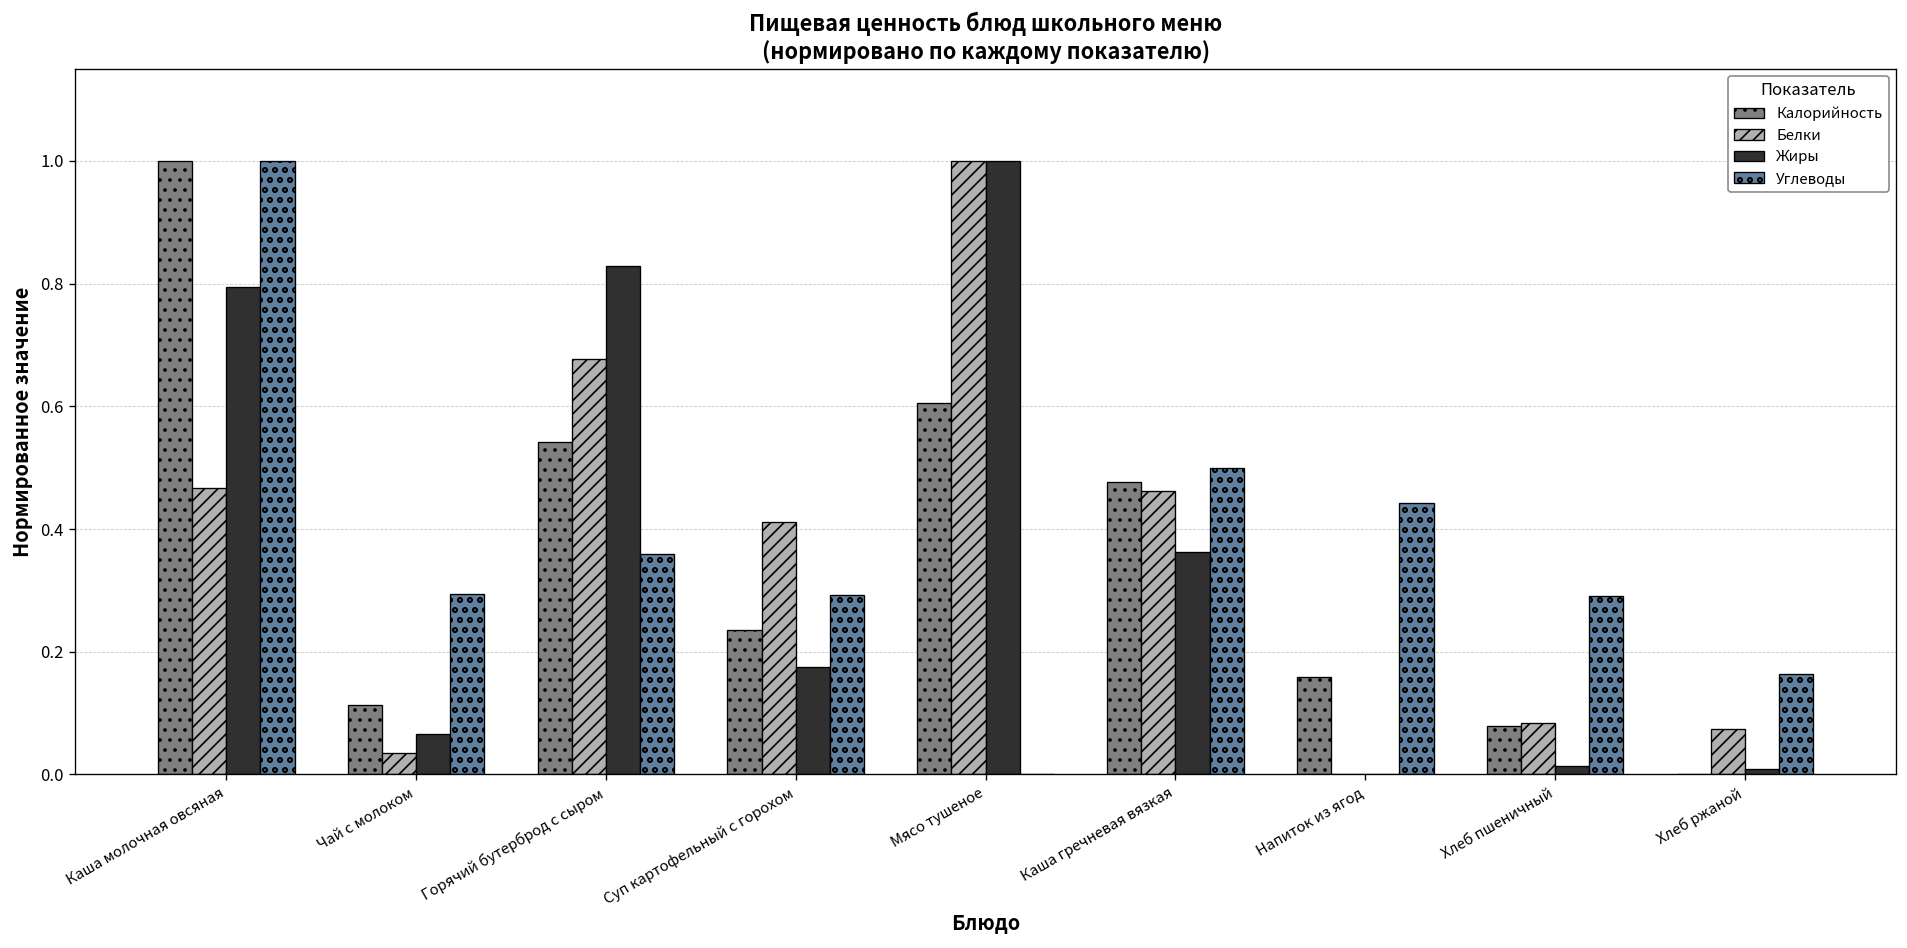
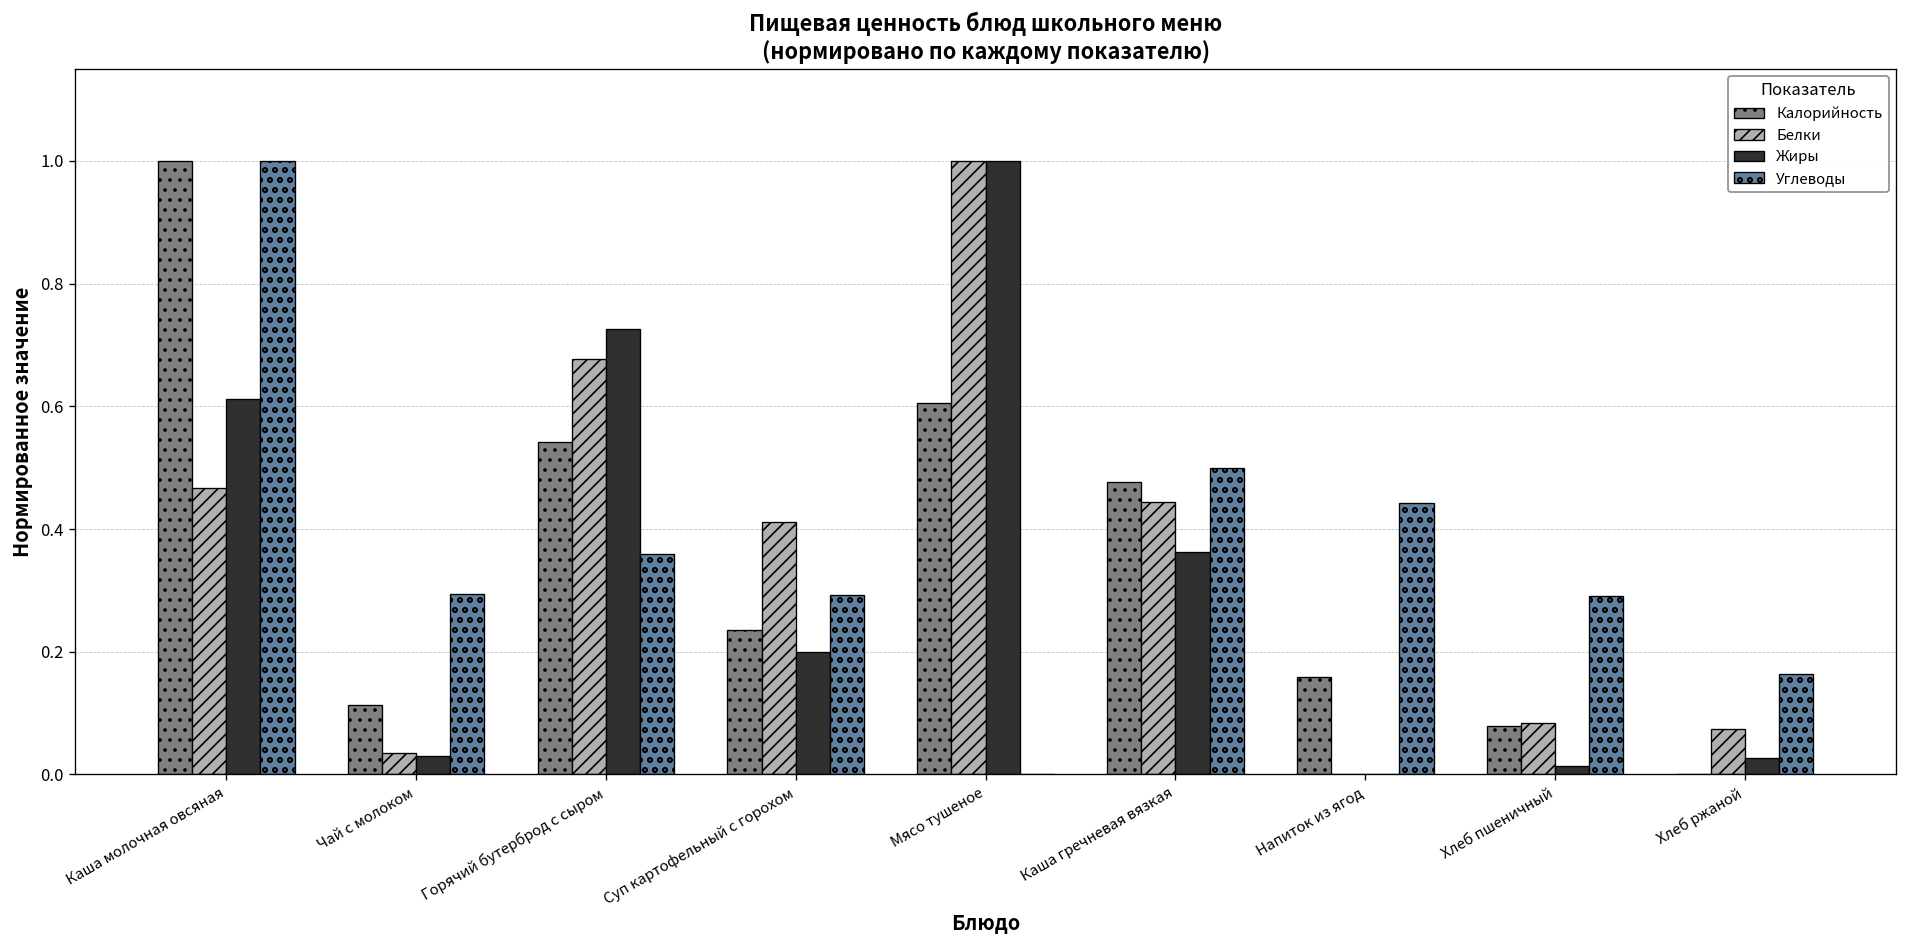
  {
    "Белки": {
      "Каша молочная овсяная": 0.47,
      "Чай с молоком": 0.04,
      "Горячий бутерброд с сыром": 0.68,
      "Суп картофельный с горохом": 0.41,
      "Мясо тушеное": 1.00,
-     "Каша гречневая вязкая": 0.46,
+     "Каша гречневая вязкая": 0.44,
      "Напиток из ягод": 0.00,
      "Хлеб пшеничный": 0.08,
      "Хлеб ржаной": 0.07
    },
    "Жиры": {
-     "Каша молочная овсяная": 0.79,
-     "Чай с молоком": 0.07,
-     "Горячий бутерброд с сыром": 0.83,
-     "Суп картофельный с горохом": 0.17,
+     "Каша молочная овсяная": 0.61,
+     "Чай с молоком": 0.03,
+     "Горячий бутерброд с сыром": 0.73,
+     "Суп картофельный с горохом": 0.20,
      "Мясо тушеное": 1.00,
      "Каша гречневая вязкая": 0.36,
      "Напиток из ягод": 0.00,
      "Хлеб пшеничный": 0.01,
-     "Хлеб ржаной": 0.01
+     "Хлеб ржаной": 0.03
    }
  }
